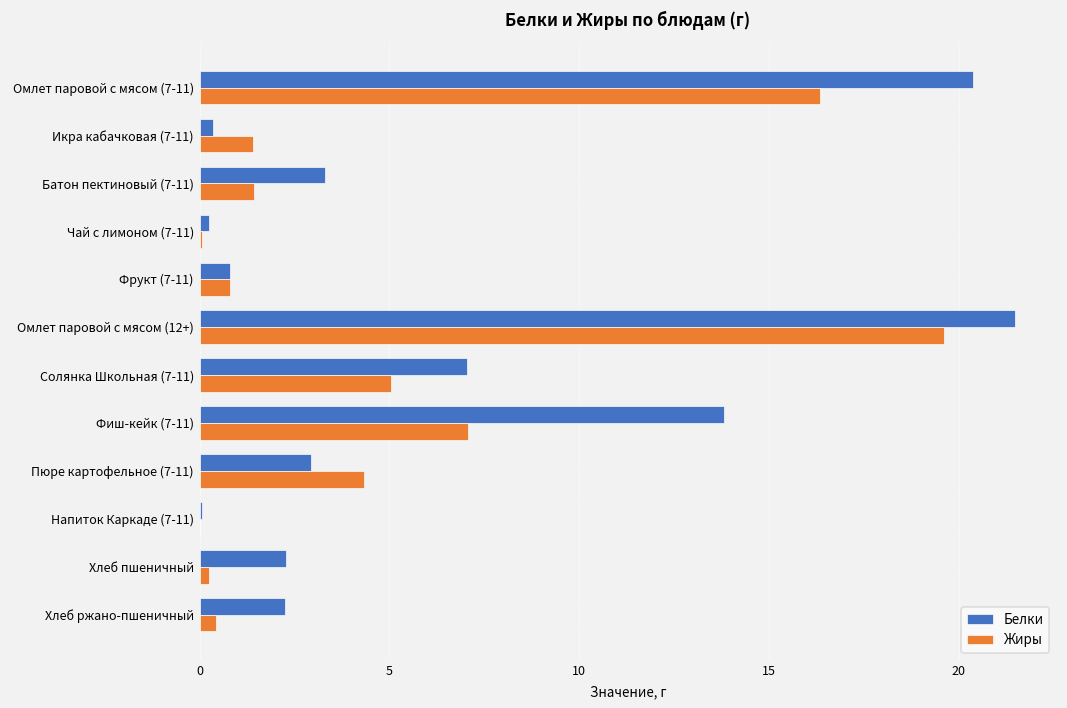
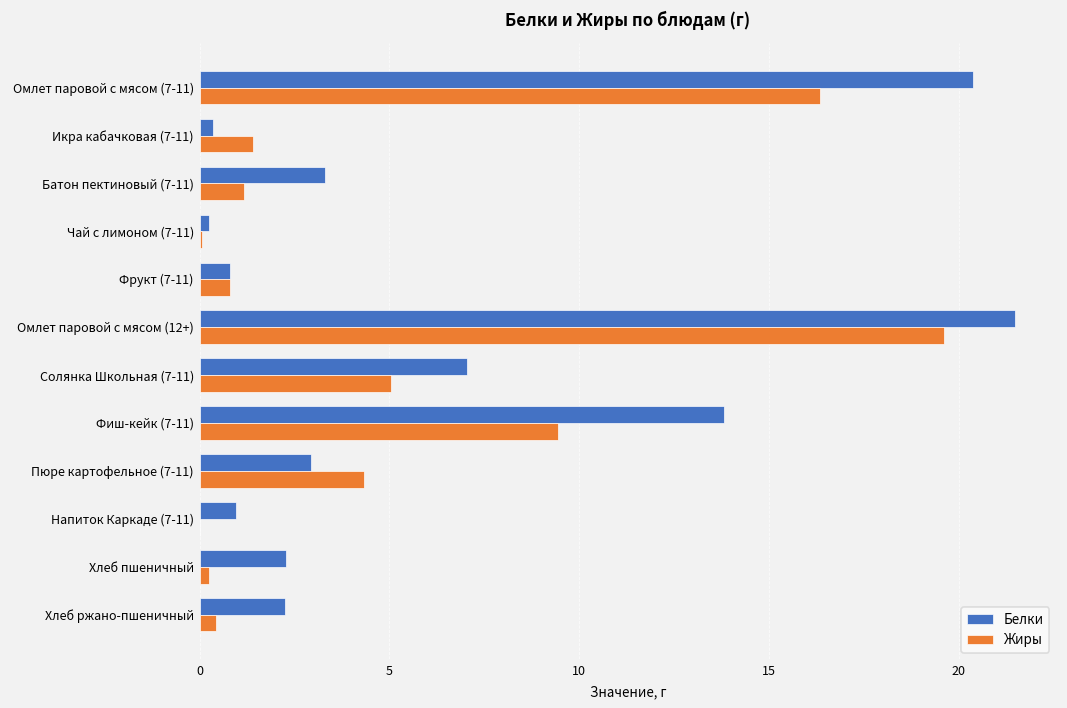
  {
    "Белки": {
      "Омлет паровой с мясом (7-11)": 20.4,
      "Икра кабачковая (7-11)": 0.4,
      "Батон пектиновый (7-11)": 3.3,
      "Чай с лимоном (7-11)": 0.2,
      "Фрукт (7-11)": 0.8,
      "Омлет паровой с мясом (12+)": 21.5,
      "Солянка Школьная (7-11)": 7.0,
      "Фиш-кейк (7-11)": 13.8,
      "Пюре картофельное (7-11)": 2.9,
-     "Напиток Каркаде (7-11)": 0.1,
+     "Напиток Каркаде (7-11)": 1.0,
      "Хлеб пшеничный": 2.3,
      "Хлеб ржано-пшеничный": 2.2
    },
    "Жиры": {
      "Омлет паровой с мясом (7-11)": 16.4,
      "Икра кабачковая (7-11)": 1.4,
-     "Батон пектиновый (7-11)": 1.4,
+     "Батон пектиновый (7-11)": 1.2,
      "Фрукт (7-11)": 0.8,
      "Омлет паровой с мясом (12+)": 19.6,
      "Солянка Школьная (7-11)": 5.1,
-     "Фиш-кейк (7-11)": 7.1,
+     "Фиш-кейк (7-11)": 9.4,
      "Пюре картофельное (7-11)": 4.3,
      "Напиток Каркаде (7-11)": 0.0,
      "Хлеб пшеничный": 0.2,
      "Хлеб ржано-пшеничный": 0.4
    }
  }
